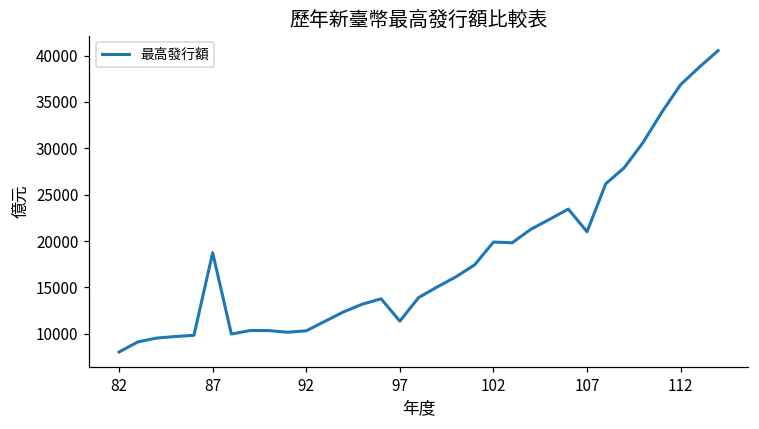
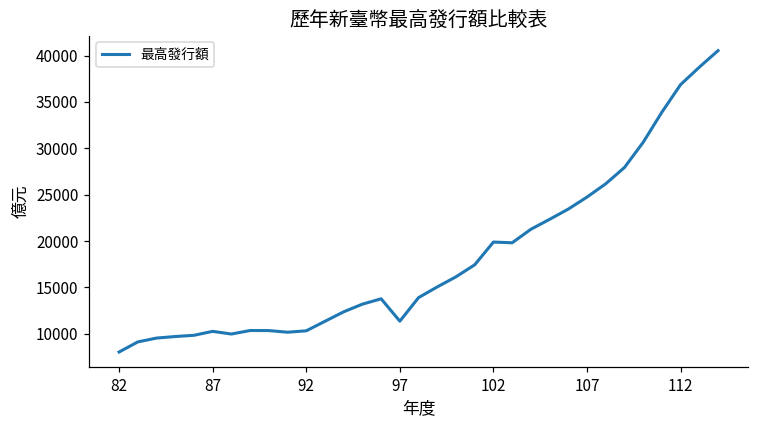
  {
    "82": 8000,
-   "87": 19000,
+   "87": 10000,
    "92": 10000,
    "97": 11000,
    "102": 20000,
-   "107": 21000,
+   "107": 25000,
    "112": 37000
  }
